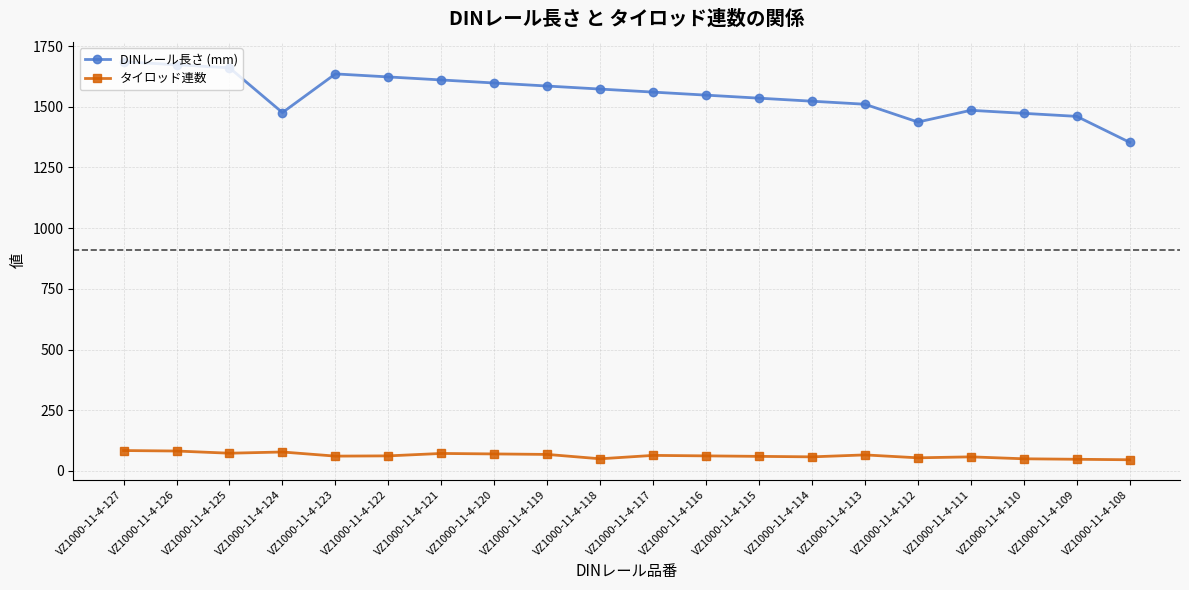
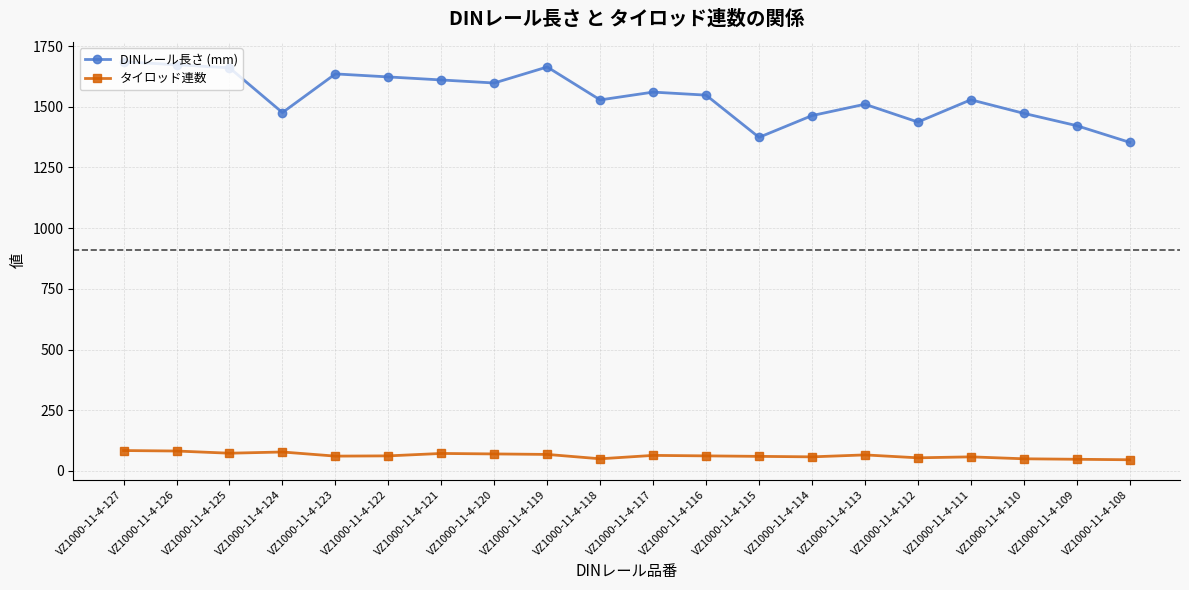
  {
    "DINレール長さ (mm)": {
      "VZ1000-11-4-124": 1480,
      "VZ1000-11-4-123": 1640,
      "VZ1000-11-4-122": 1620,
      "VZ1000-11-4-121": 1610,
      "VZ1000-11-4-120": 1600,
-     "VZ1000-11-4-119": 1590,
-     "VZ1000-11-4-118": 1570,
+     "VZ1000-11-4-119": 1660,
+     "VZ1000-11-4-118": 1530,
      "VZ1000-11-4-117": 1560,
      "VZ1000-11-4-116": 1550,
-     "VZ1000-11-4-115": 1540,
-     "VZ1000-11-4-114": 1520,
+     "VZ1000-11-4-115": 1370,
+     "VZ1000-11-4-114": 1460,
      "VZ1000-11-4-113": 1510,
      "VZ1000-11-4-112": 1440,
-     "VZ1000-11-4-111": 1490,
+     "VZ1000-11-4-111": 1530,
      "VZ1000-11-4-110": 1470,
-     "VZ1000-11-4-109": 1460,
+     "VZ1000-11-4-109": 1420,
      "VZ1000-11-4-108": 1350
    },
    "タイロッド連数": {
      "VZ1000-11-4-127": 80,
      "VZ1000-11-4-126": 80,
      "VZ1000-11-4-125": 70,
      "VZ1000-11-4-124": 80,
      "VZ1000-11-4-123": 60,
      "VZ1000-11-4-122": 60,
      "VZ1000-11-4-121": 70,
      "VZ1000-11-4-120": 70,
      "VZ1000-11-4-119": 70,
      "VZ1000-11-4-118": 50,
      "VZ1000-11-4-117": 60,
      "VZ1000-11-4-116": 60,
      "VZ1000-11-4-115": 60,
      "VZ1000-11-4-114": 60,
      "VZ1000-11-4-113": 70,
      "VZ1000-11-4-112": 50,
      "VZ1000-11-4-111": 60,
      "VZ1000-11-4-110": 50,
      "VZ1000-11-4-109": 50,
      "VZ1000-11-4-108": 50
    }
  }
